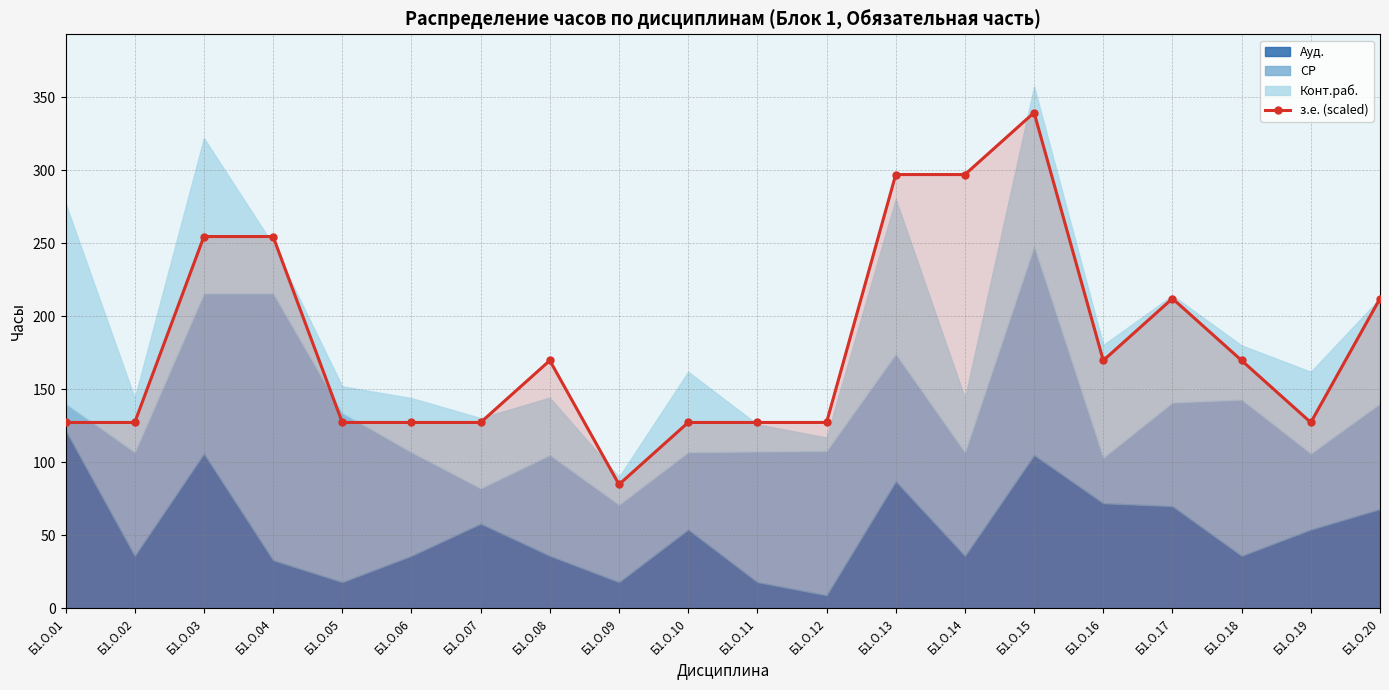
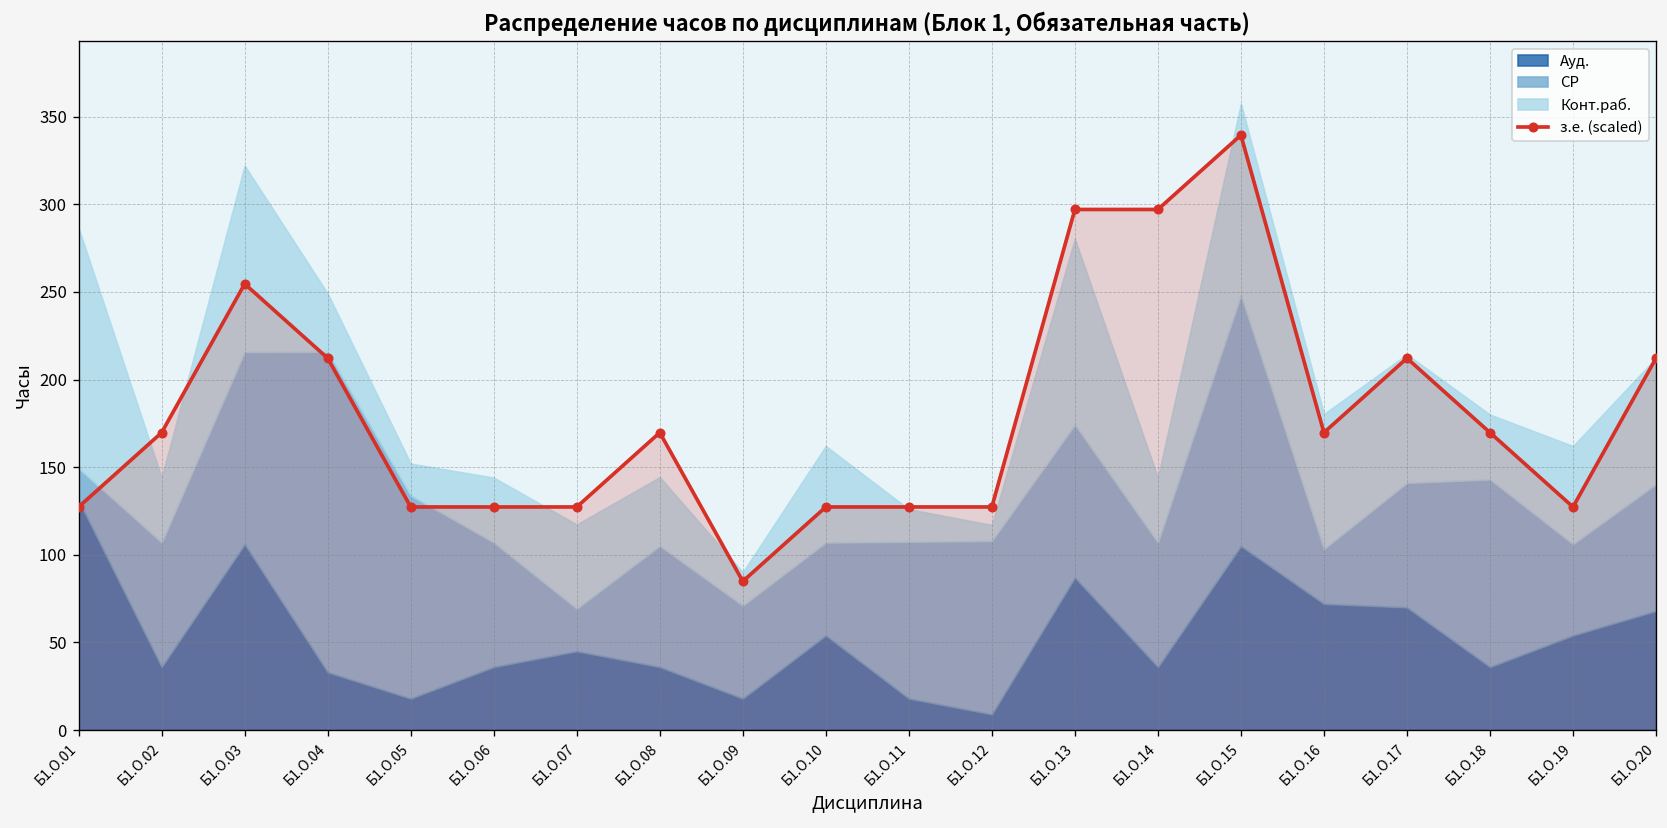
  {
    "Ауд.": {
-     "Б1.О.01": 122,
+     "Б1.О.01": 131,
      "Б1.О.02": 36,
      "Б1.О.03": 106,
      "Б1.О.04": 33,
      "Б1.О.05": 18,
      "Б1.О.06": 36,
-     "Б1.О.07": 58,
+     "Б1.О.07": 45,
      "Б1.О.08": 36,
      "Б1.О.09": 18,
      "Б1.О.10": 54,
      "Б1.О.11": 18,
      "Б1.О.12": 9,
      "Б1.О.13": 87,
      "Б1.О.14": 36,
      "Б1.О.15": 105,
      "Б1.О.16": 72,
      "Б1.О.17": 70,
      "Б1.О.18": 36,
      "Б1.О.19": 54,
      "Б1.О.20": 68
    },
    "з.е. (scaled)": {
      "Б1.О.01": 127,
-     "Б1.О.02": 127,
+     "Б1.О.02": 170,
      "Б1.О.03": 255,
-     "Б1.О.04": 255,
+     "Б1.О.04": 212,
      "Б1.О.05": 127,
      "Б1.О.06": 127,
      "Б1.О.07": 127,
      "Б1.О.08": 170,
      "Б1.О.09": 85,
      "Б1.О.10": 127,
      "Б1.О.12": 127,
      "Б1.О.13": 297,
      "Б1.О.14": 297,
      "Б1.О.15": 339,
      "Б1.О.16": 170,
      "Б1.О.17": 212,
      "Б1.О.18": 170,
      "Б1.О.19": 127
    },
    "СР": {
      "Б1.О.01": 18,
      "Б1.О.02": 71,
      "Б1.О.03": 110,
      "Б1.О.04": 183,
      "Б1.О.05": 116,
      "Б1.О.06": 71,
      "Б1.О.07": 24,
      "Б1.О.08": 69,
      "Б1.О.09": 53,
      "Б1.О.10": 53,
      "Б1.О.11": 89,
      "Б1.О.12": 99,
      "Б1.О.13": 87,
      "Б1.О.14": 71,
      "Б1.О.15": 143,
      "Б1.О.16": 31,
      "Б1.О.17": 71,
      "Б1.О.18": 107,
      "Б1.О.19": 52,
      "Б1.О.20": 72
    },
    "Конт.раб.": {
      "Б1.О.01": 137,
      "Б1.О.02": 37,
      "Б1.О.03": 106,
      "Б1.О.04": 33,
      "Б1.О.05": 18,
      "Б1.О.06": 37,
      "Б1.О.07": 48,
      "Б1.О.08": 39,
      "Б1.О.09": 19,
      "Б1.О.10": 55,
      "Б1.О.12": 9,
      "Б1.О.13": 106,
      "Б1.О.14": 37,
      "Б1.О.15": 109,
      "Б1.О.16": 77,
      "Б1.О.17": 73,
      "Б1.О.18": 37,
      "Б1.О.19": 56
    }
  }
